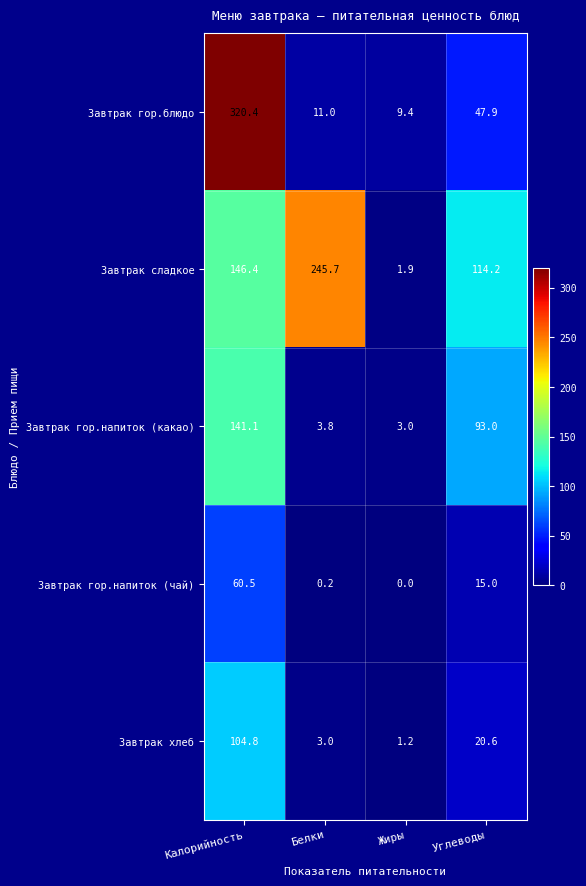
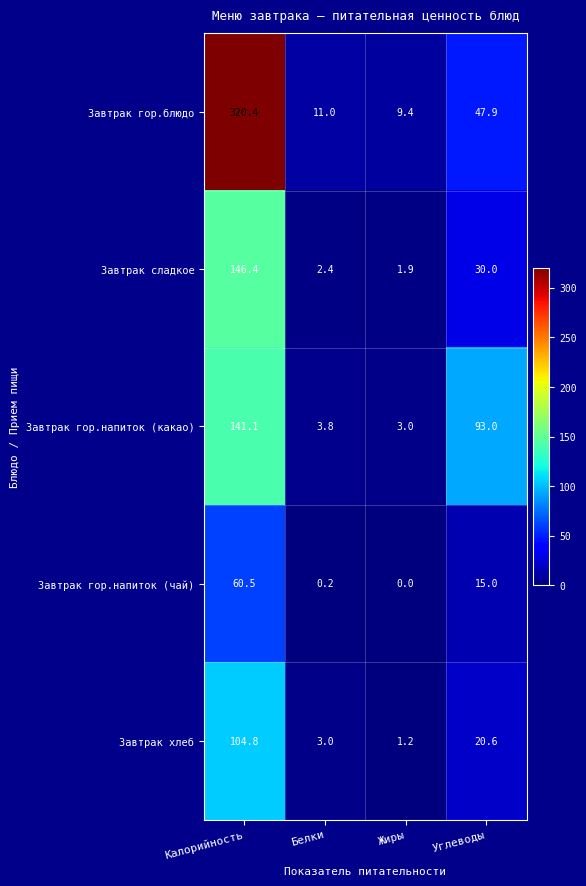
  {
    "Завтрак гор.блюдо": {
      "Калорийность": 320.4,
      "Белки": 11.0,
      "Жиры": 9.4,
      "Углеводы": 47.9
    },
    "Завтрак сладкое": {
      "Калорийность": 146.4,
-     "Белки": 245.7,
+     "Белки": 2.4,
      "Жиры": 1.9,
-     "Углеводы": 114.2
+     "Углеводы": 30.0
    },
    "Завтрак гор.напиток (какао)": {
      "Калорийность": 141.1,
      "Белки": 3.8,
      "Жиры": 3.0,
      "Углеводы": 93.0
    },
    "Завтрак гор.напиток (чай)": {
      "Калорийность": 60.5,
      "Белки": 0.2,
      "Жиры": 0.0,
      "Углеводы": 15.0
    },
    "Завтрак хлеб": {
      "Калорийность": 104.8,
      "Белки": 3.0,
      "Жиры": 1.2,
      "Углеводы": 20.6
    }
  }
